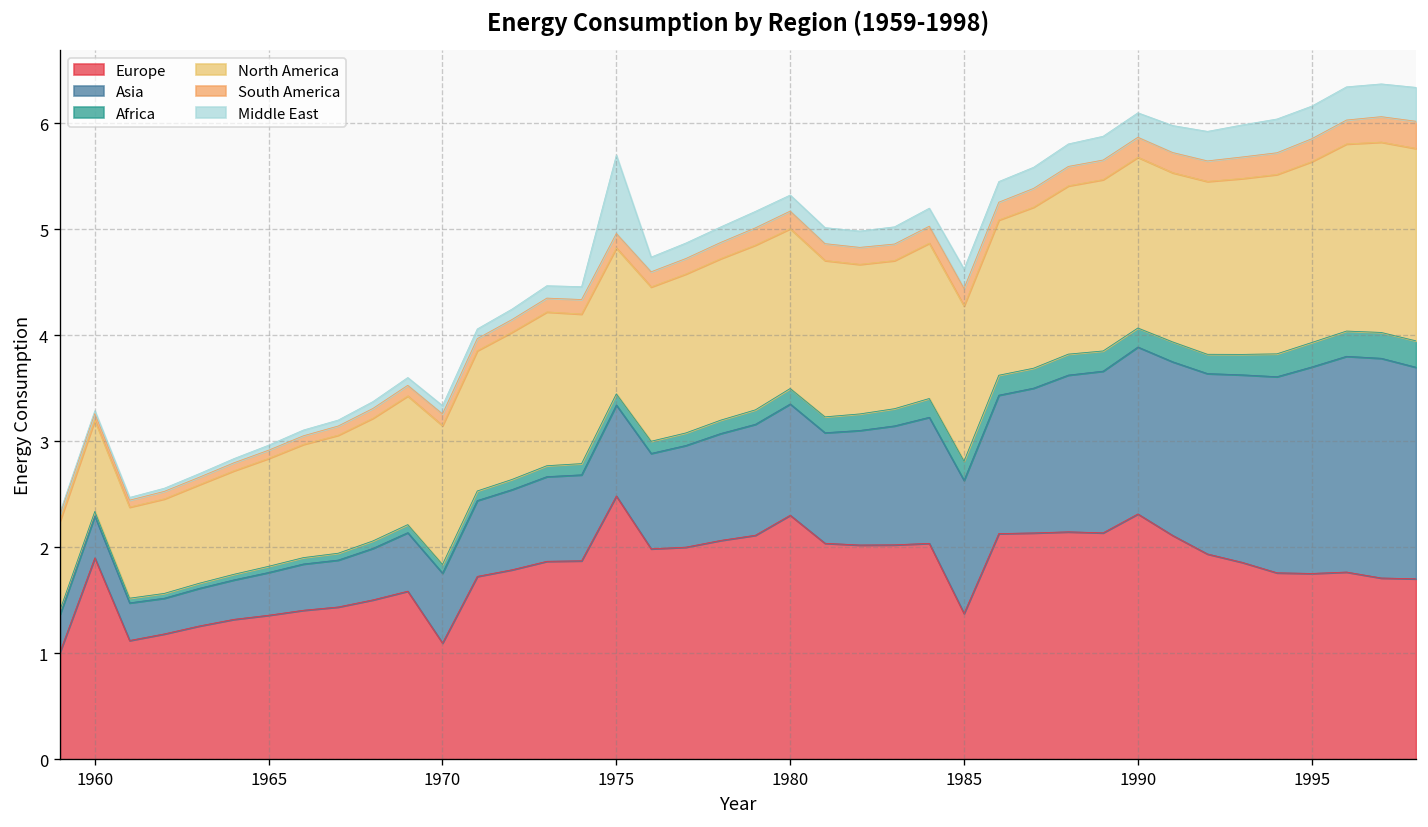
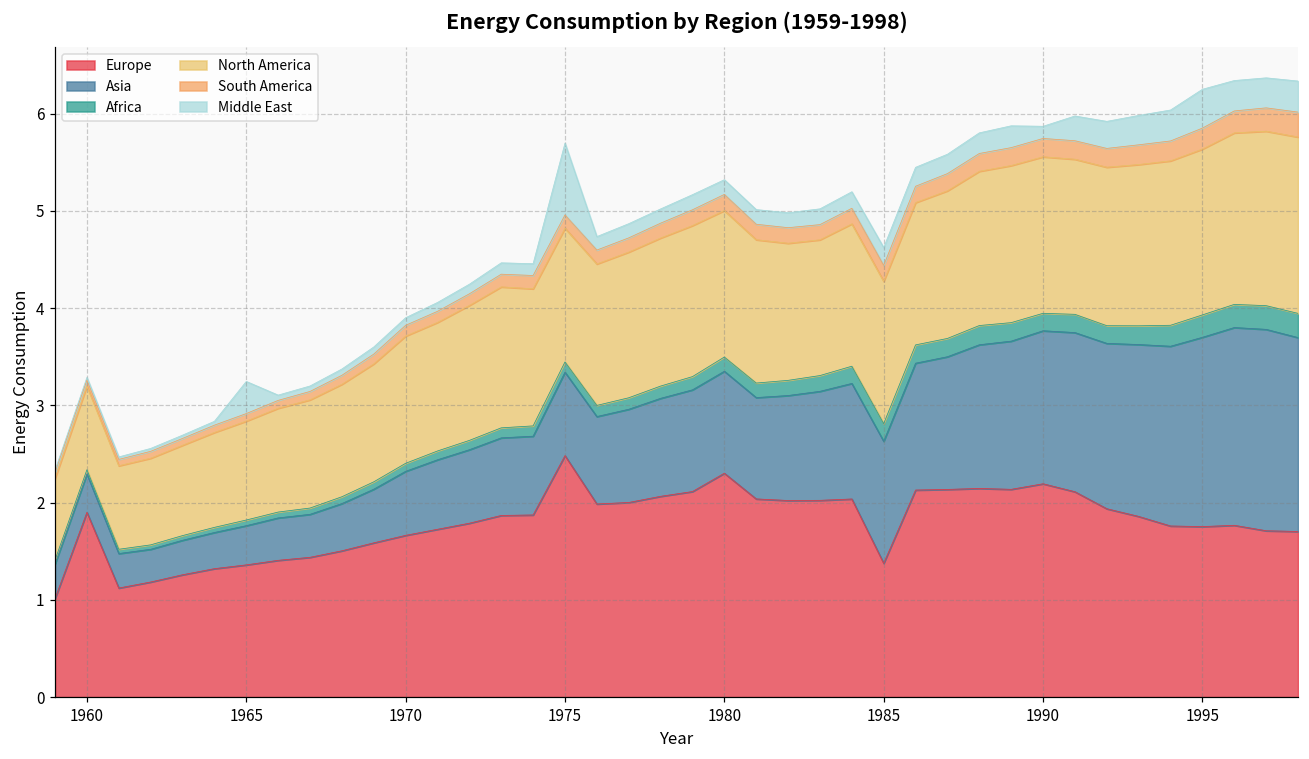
  {
    "Europe": {
      "1960": 1.9,
      "1965": 1.4,
-     "1970": 1.1,
+     "1970": 1.7,
      "1975": 2.5,
      "1980": 2.3,
      "1985": 1.4,
-     "1990": 2.3,
+     "1990": 2.2,
      "1995": 1.8
    },
    "Middle East": {
-     "1965": 0.0,
+     "1965": 0.3,
      "1970": 0.1,
      "1975": 0.7,
      "1980": 0.2,
      "1985": 0.2,
-     "1990": 0.2,
-     "1995": 0.3
+     "1990": 0.1,
+     "1995": 0.4
    }
  }
